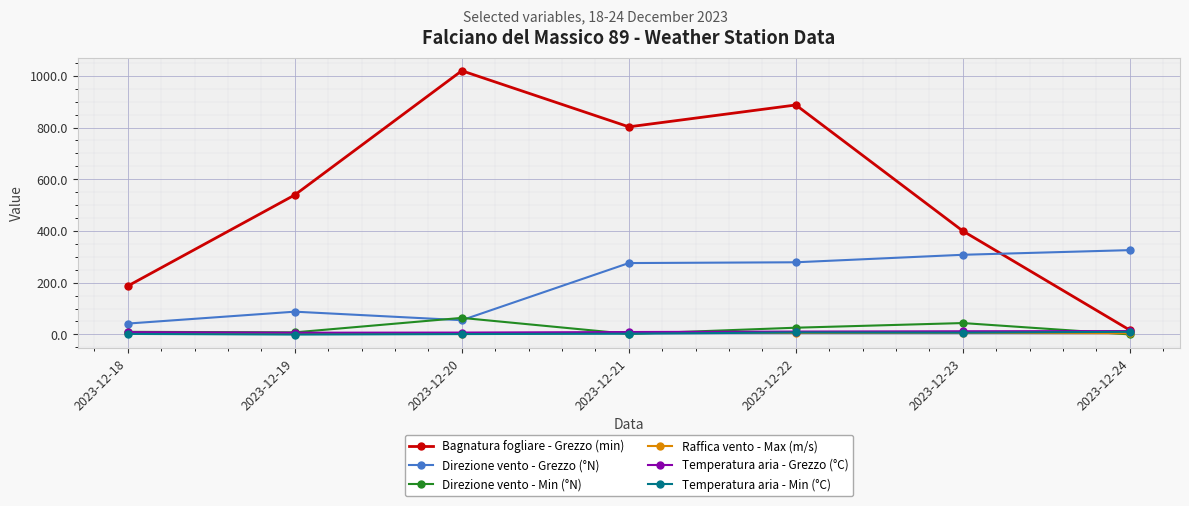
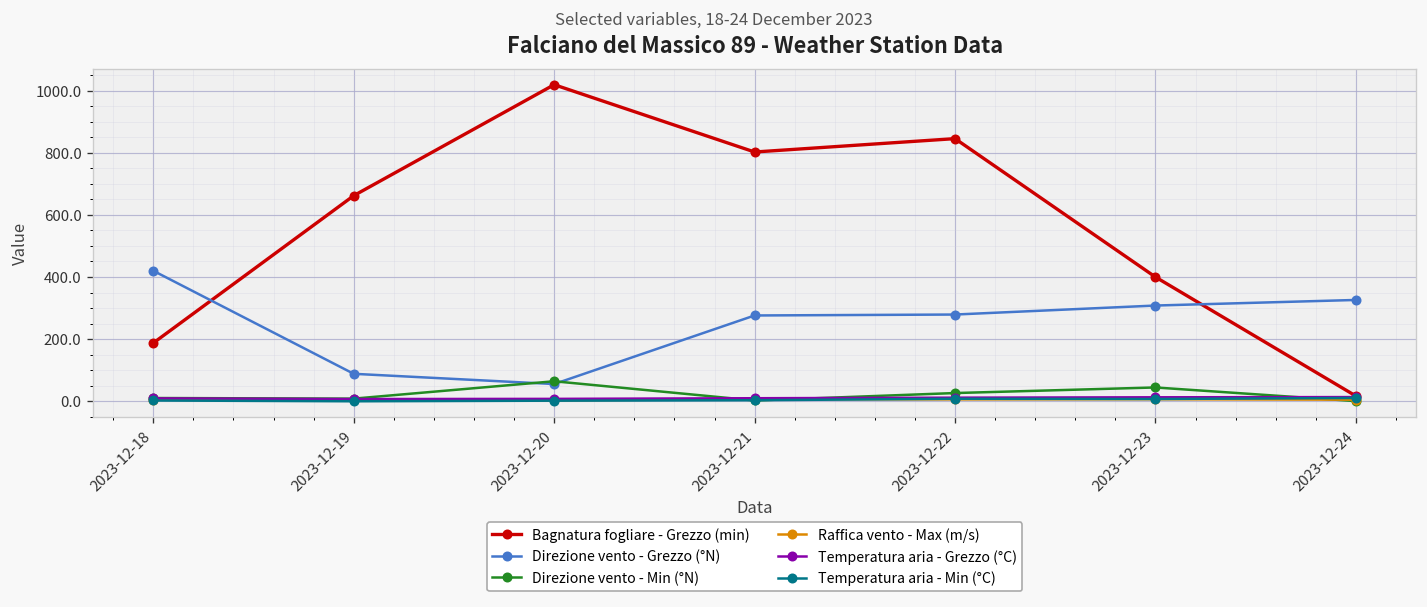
  {
    "Bagnatura fogliare - Grezzo (min)": {
      "2023-12-18": 190,
-     "2023-12-19": 540,
+     "2023-12-19": 660,
      "2023-12-20": 1020,
      "2023-12-21": 800,
-     "2023-12-22": 890,
+     "2023-12-22": 850,
      "2023-12-23": 400
    },
    "Direzione vento - Grezzo (°N)": {
-     "2023-12-18": 40,
+     "2023-12-18": 420,
      "2023-12-19": 90,
      "2023-12-21": 280,
      "2023-12-22": 280,
      "2023-12-23": 310,
      "2023-12-24": 330
    },
    "Direzione vento - Min (°N)": {
      "2023-12-22": 30,
      "2023-12-23": 40
    }
  }
